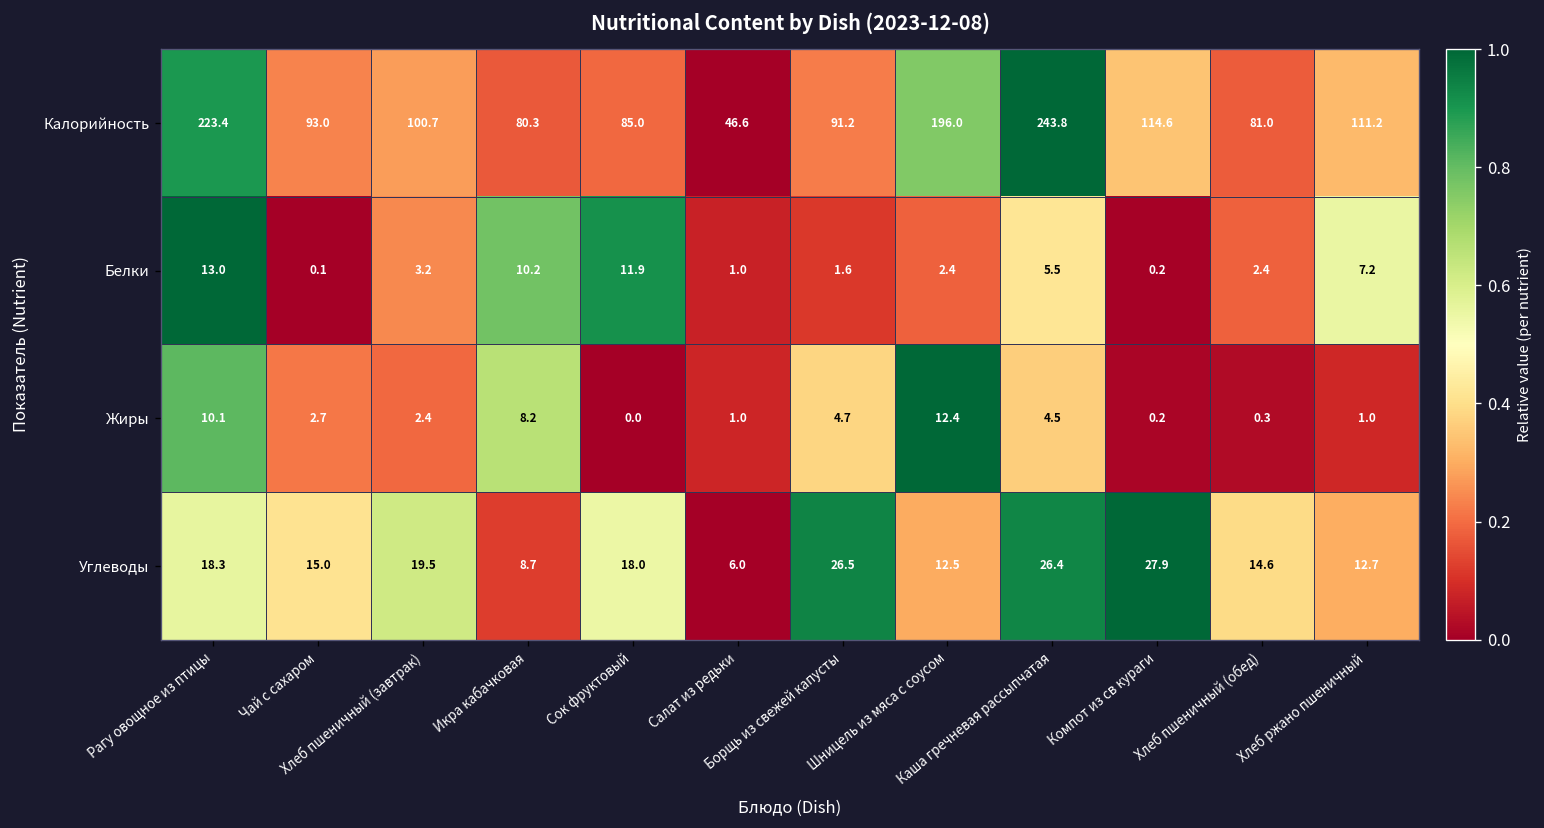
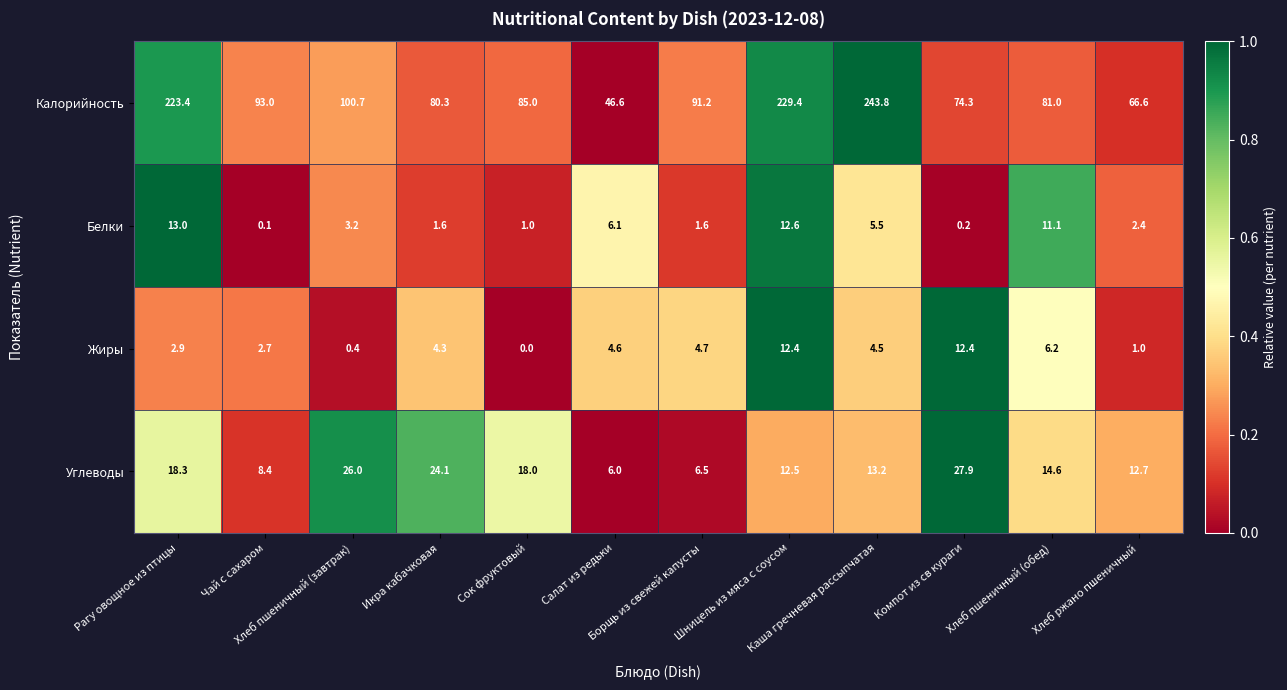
  {
    "Калорийность": {
      "Рагу овощное из птицы": 223.4,
      "Чай с сахаром": 93.0,
      "Хлеб пшеничный (завтрак)": 100.7,
      "Икра кабачковая": 80.3,
      "Сок фруктовый": 85.0,
      "Салат из редьки": 46.6,
      "Борщь из свежей капусты": 91.2,
-     "Шницель из мяса с соусом": 196.0,
+     "Шницель из мяса с соусом": 229.4,
      "Каша гречневая рассыпчатая": 243.8,
-     "Компот из св кураги": 114.6,
+     "Компот из св кураги": 74.3,
      "Хлеб пшеничный (обед)": 81.0,
-     "Хлеб ржано пшеничный": 111.2
+     "Хлеб ржано пшеничный": 66.6
    },
    "Белки": {
      "Рагу овощное из птицы": 13.0,
      "Чай с сахаром": 0.1,
      "Хлеб пшеничный (завтрак)": 3.2,
-     "Икра кабачковая": 10.2,
-     "Сок фруктовый": 11.9,
-     "Салат из редьки": 1.0,
+     "Икра кабачковая": 1.6,
+     "Сок фруктовый": 1.0,
+     "Салат из редьки": 6.1,
      "Борщь из свежей капусты": 1.6,
-     "Шницель из мяса с соусом": 2.4,
+     "Шницель из мяса с соусом": 12.6,
      "Каша гречневая рассыпчатая": 5.5,
      "Компот из св кураги": 0.2,
-     "Хлеб пшеничный (обед)": 2.4,
-     "Хлеб ржано пшеничный": 7.2
+     "Хлеб пшеничный (обед)": 11.1,
+     "Хлеб ржано пшеничный": 2.4
    },
    "Жиры": {
-     "Рагу овощное из птицы": 10.1,
+     "Рагу овощное из птицы": 2.9,
      "Чай с сахаром": 2.7,
-     "Хлеб пшеничный (завтрак)": 2.4,
-     "Икра кабачковая": 8.2,
+     "Хлеб пшеничный (завтрак)": 0.4,
+     "Икра кабачковая": 4.3,
      "Сок фруктовый": 0.0,
-     "Салат из редьки": 1.0,
+     "Салат из редьки": 4.6,
      "Борщь из свежей капусты": 4.7,
      "Шницель из мяса с соусом": 12.4,
      "Каша гречневая рассыпчатая": 4.5,
-     "Компот из св кураги": 0.2,
-     "Хлеб пшеничный (обед)": 0.3,
+     "Компот из св кураги": 12.4,
+     "Хлеб пшеничный (обед)": 6.2,
      "Хлеб ржано пшеничный": 1.0
    },
    "Углеводы": {
      "Рагу овощное из птицы": 18.3,
-     "Чай с сахаром": 15.0,
-     "Хлеб пшеничный (завтрак)": 19.5,
-     "Икра кабачковая": 8.7,
+     "Чай с сахаром": 8.4,
+     "Хлеб пшеничный (завтрак)": 26.0,
+     "Икра кабачковая": 24.1,
      "Сок фруктовый": 18.0,
      "Салат из редьки": 6.0,
-     "Борщь из свежей капусты": 26.5,
+     "Борщь из свежей капусты": 6.5,
      "Шницель из мяса с соусом": 12.5,
-     "Каша гречневая рассыпчатая": 26.4,
+     "Каша гречневая рассыпчатая": 13.2,
      "Компот из св кураги": 27.9,
      "Хлеб пшеничный (обед)": 14.6,
      "Хлеб ржано пшеничный": 12.7
    }
  }
